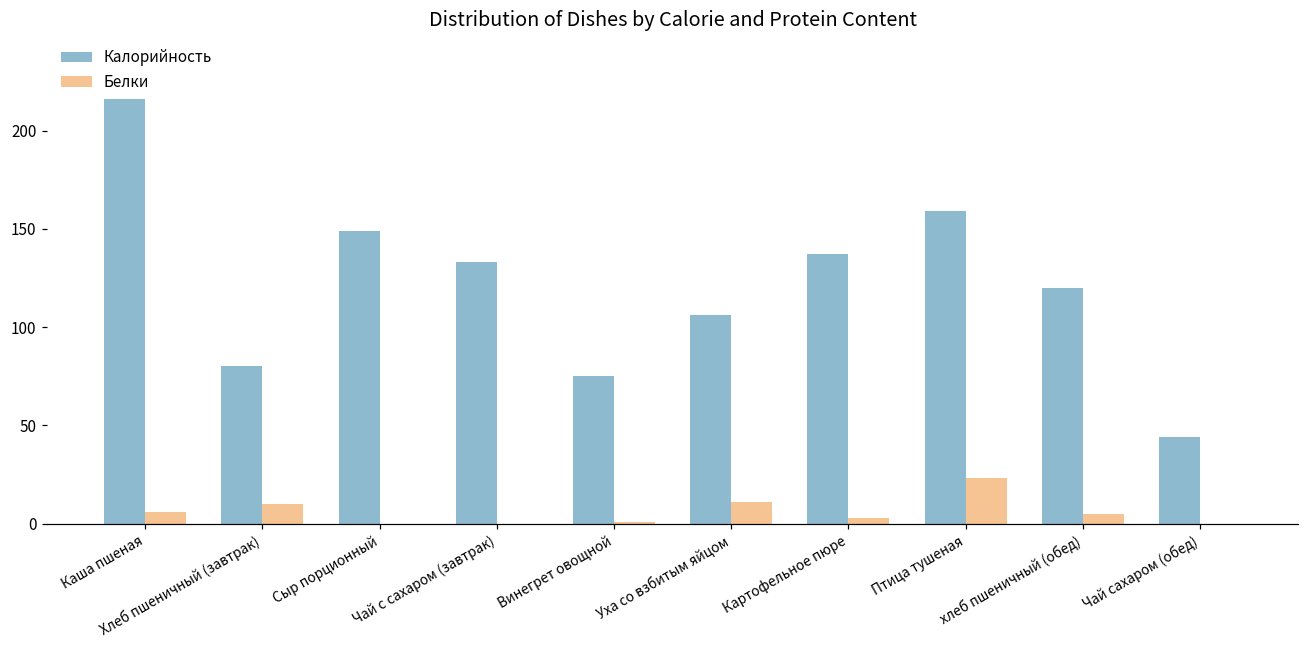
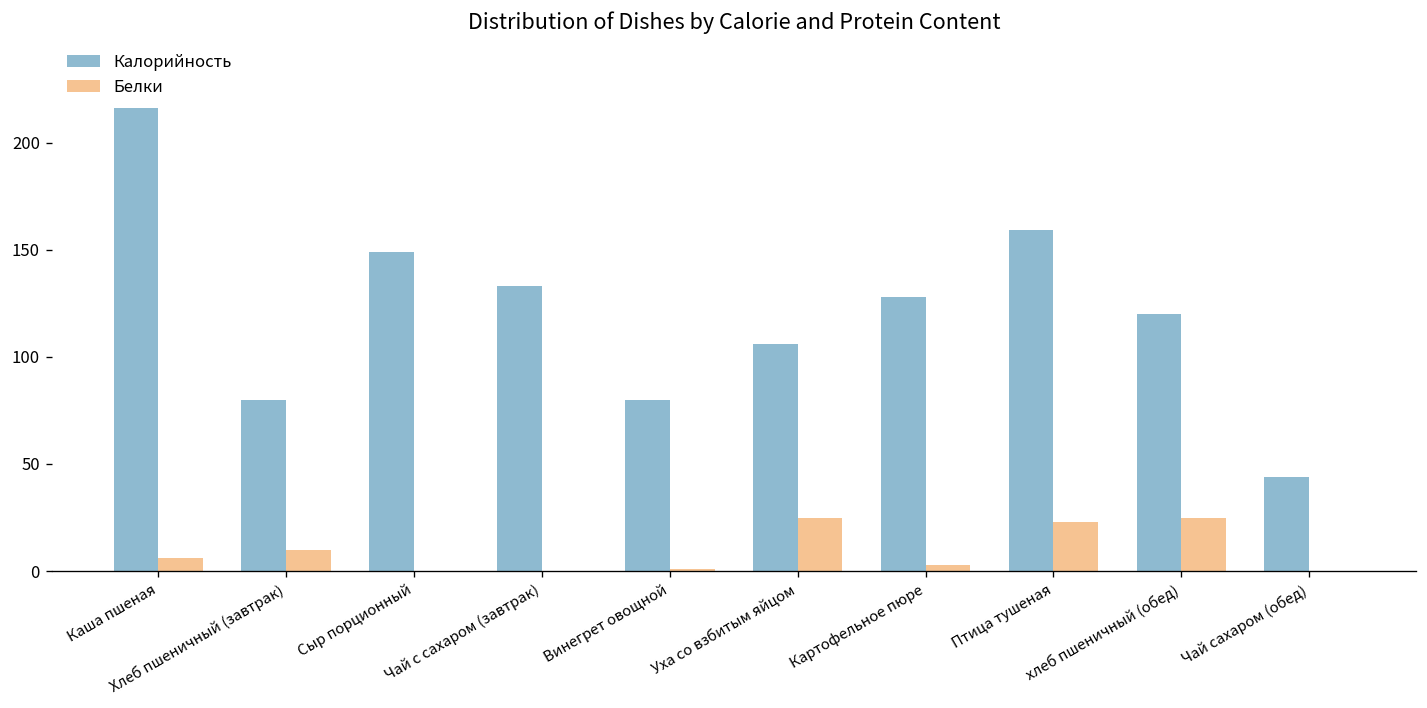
  {
    "Калорийность": {
      "Каша пшеная": 216,
      "Хлеб пшеничный (завтрак)": 80,
      "Сыр порционный": 149,
      "Чай с сахаром (завтрак)": 133,
-     "Винегрет овощной": 75,
+     "Винегрет овощной": 80,
      "Уха со взбитым яйцом": 106,
-     "Картофельное пюре": 137,
+     "Картофельное пюре": 128,
      "Птица тушеная": 159,
      "хлеб пшеничный (обед)": 120,
      "Чай сахаром (обед)": 44
    },
    "Белки": {
      "Каша пшеная": 6,
      "Хлеб пшеничный (завтрак)": 10,
      "Сыр порционный": 0,
      "Чай с сахаром (завтрак)": 0,
-     "Уха со взбитым яйцом": 11,
+     "Уха со взбитым яйцом": 25,
      "Картофельное пюре": 3,
      "Птица тушеная": 23,
-     "хлеб пшеничный (обед)": 5,
+     "хлеб пшеничный (обед)": 25,
      "Чай сахаром (обед)": 0
    }
  }
